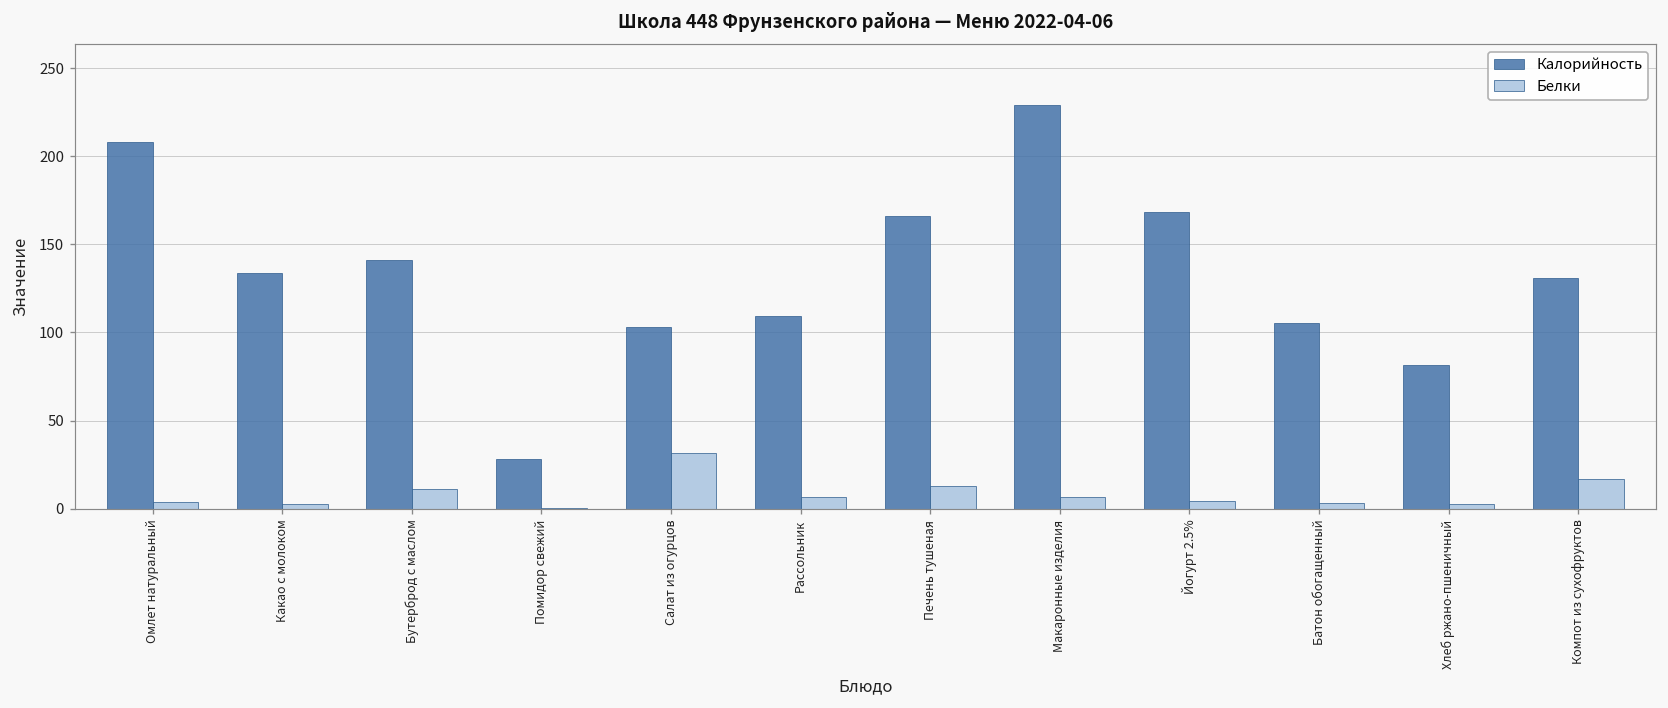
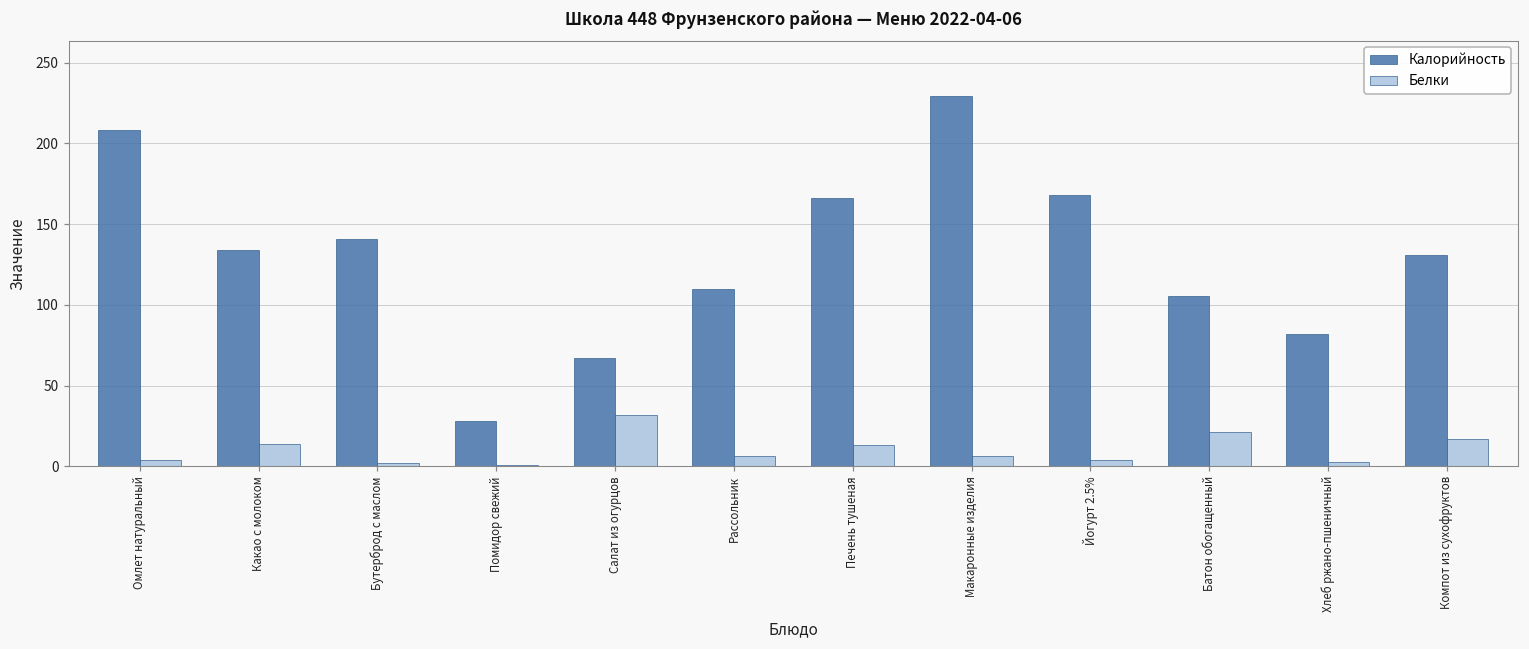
  {
    "Калорийность": {
      "Омлет натуральный": 208,
      "Какао с молоком": 134,
      "Бутерброд с маслом": 141,
      "Помидор свежий": 28,
-     "Салат из огурцов": 103,
+     "Салат из огурцов": 67,
      "Рассольник": 110,
      "Печень тушеная": 166,
      "Макаронные изделия": 229,
      "Йогурт 2.5%": 168,
      "Батон обогащенный": 106,
      "Хлеб ржано-пшеничный": 82,
      "Компот из сухофруктов": 131
    },
    "Белки": {
      "Омлет натуральный": 4,
-     "Какао с молоком": 3,
-     "Бутерброд с маслом": 11,
+     "Какао с молоком": 14,
+     "Бутерброд с маслом": 2,
      "Салат из огурцов": 32,
      "Рассольник": 6,
      "Печень тушеная": 13,
      "Макаронные изделия": 7,
      "Йогурт 2.5%": 4,
-     "Батон обогащенный": 3,
+     "Батон обогащенный": 21,
      "Хлеб ржано-пшеничный": 3,
      "Компот из сухофруктов": 17
    }
  }
